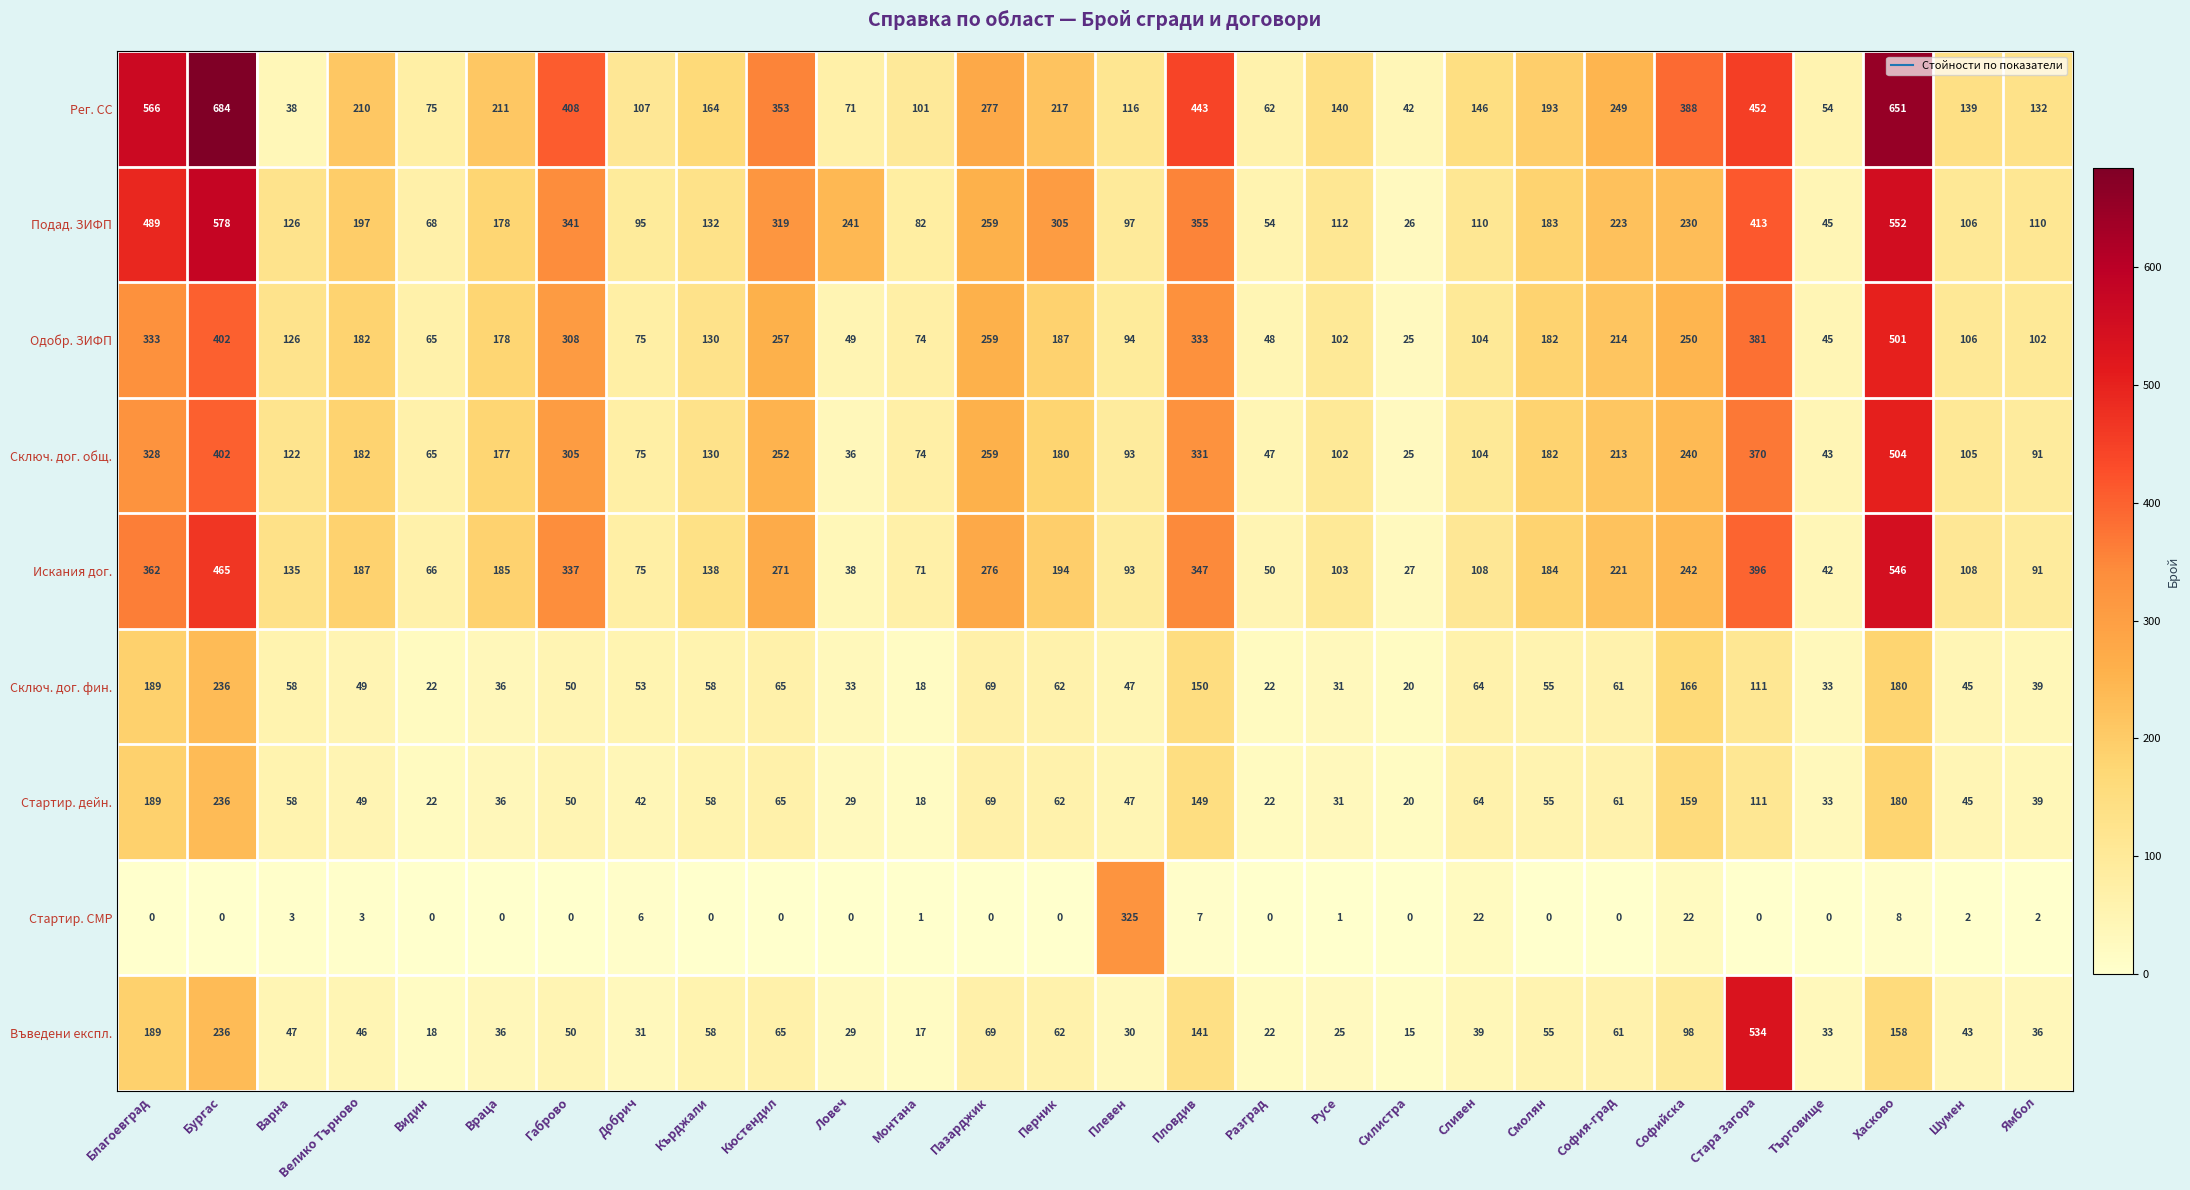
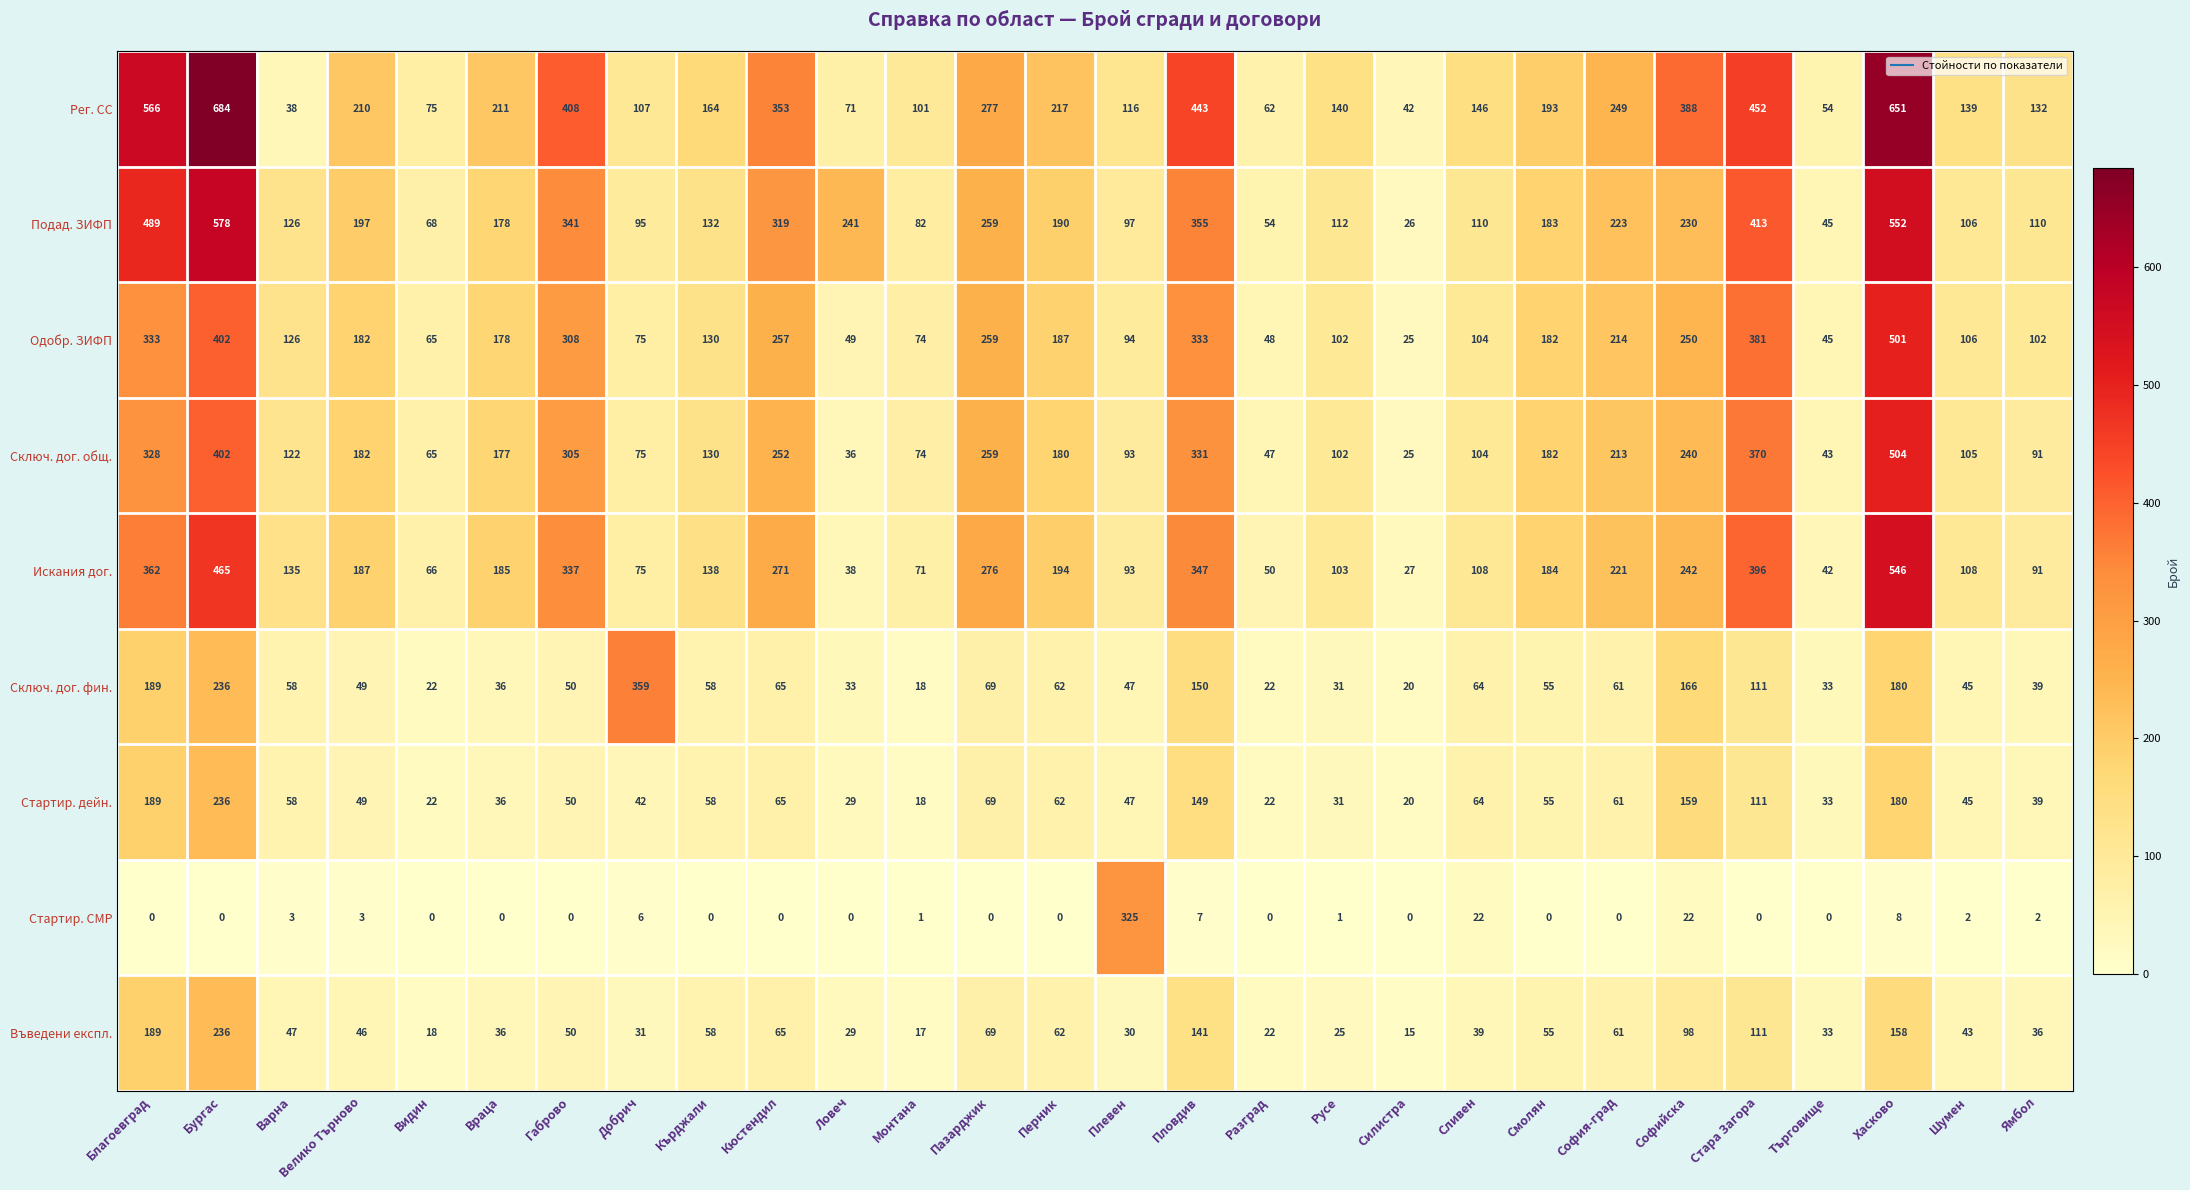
  {
    "Подад. ЗИФП": {
      "Благоевград": 489,
      "Бургас": 578,
      "Варна": 126,
      "Велико Търново": 197,
      "Видин": 68,
      "Враца": 178,
      "Габрово": 341,
      "Добрич": 95,
      "Кърджали": 132,
      "Кюстендил": 319,
      "Ловеч": 241,
      "Монтана": 82,
      "Пазарджик": 259,
-     "Перник": 305,
+     "Перник": 190,
      "Плевен": 97,
      "Пловдив": 355,
      "Разград": 54,
      "Русе": 112,
      "Силистра": 26,
      "Сливен": 110,
      "Смолян": 183,
      "София-град": 223,
      "Софийска": 230,
      "Стара Загора": 413,
      "Търговище": 45,
      "Хасково": 552,
      "Шумен": 106,
      "Ямбол": 110
    },
    "Сключ. дог. фин.": {
      "Благоевград": 189,
      "Бургас": 236,
      "Варна": 58,
      "Велико Търново": 49,
      "Видин": 22,
      "Враца": 36,
      "Габрово": 50,
-     "Добрич": 53,
+     "Добрич": 359,
      "Кърджали": 58,
      "Кюстендил": 65,
      "Ловеч": 33,
      "Монтана": 18,
      "Пазарджик": 69,
      "Перник": 62,
      "Плевен": 47,
      "Пловдив": 150,
      "Разград": 22,
      "Русе": 31,
      "Силистра": 20,
      "Сливен": 64,
      "Смолян": 55,
      "София-град": 61,
      "Софийска": 166,
      "Стара Загора": 111,
      "Търговище": 33,
      "Хасково": 180,
      "Шумен": 45,
      "Ямбол": 39
    },
    "Въведени експл.": {
      "Благоевград": 189,
      "Бургас": 236,
      "Варна": 47,
      "Велико Търново": 46,
      "Видин": 18,
      "Враца": 36,
      "Габрово": 50,
      "Добрич": 31,
      "Кърджали": 58,
      "Кюстендил": 65,
      "Ловеч": 29,
      "Монтана": 17,
      "Пазарджик": 69,
      "Перник": 62,
      "Плевен": 30,
      "Пловдив": 141,
      "Разград": 22,
      "Русе": 25,
      "Силистра": 15,
      "Сливен": 39,
      "Смолян": 55,
      "София-град": 61,
      "Софийска": 98,
-     "Стара Загора": 534,
+     "Стара Загора": 111,
      "Търговище": 33,
      "Хасково": 158,
      "Шумен": 43,
      "Ямбол": 36
    }
  }
